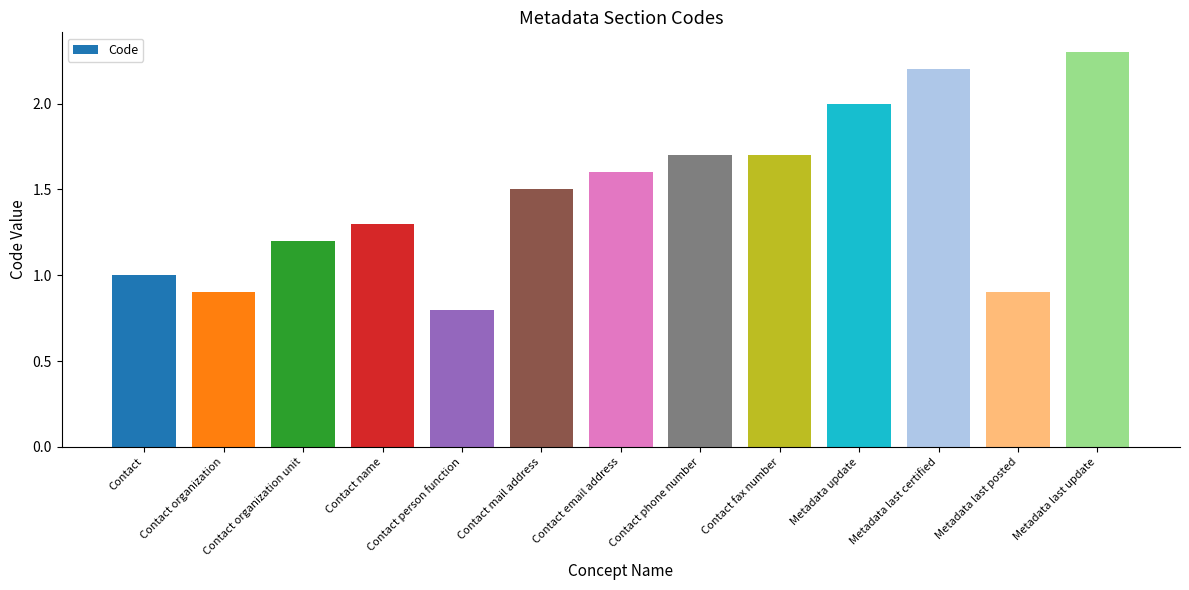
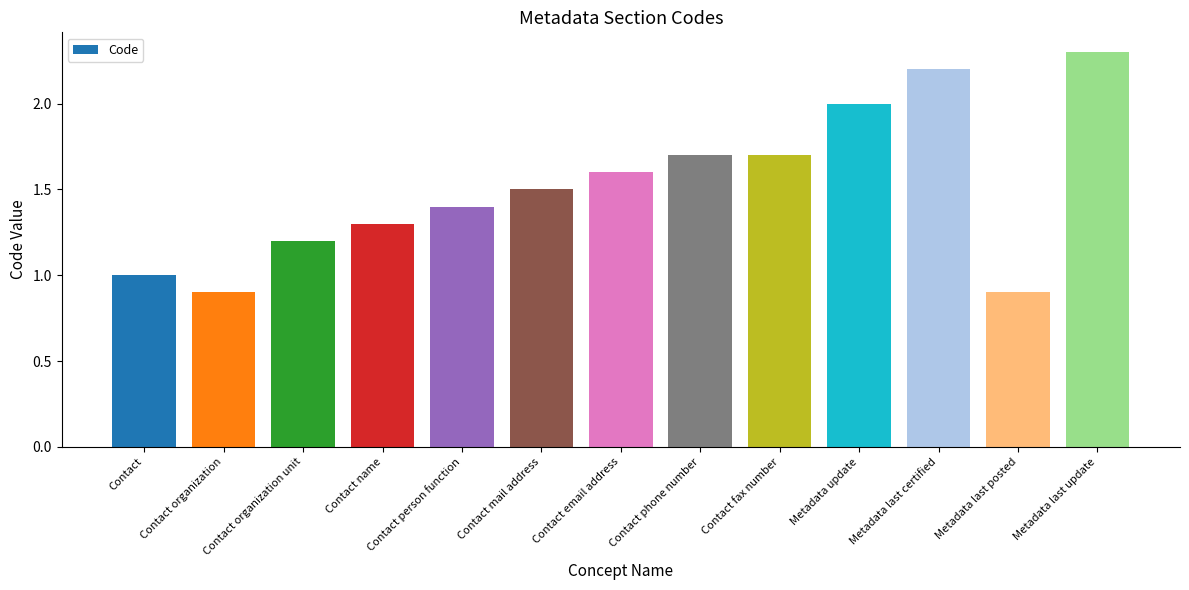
  {
    "Contact": 1.0,
    "Contact organization": 0.9,
    "Contact organization unit": 1.2,
    "Contact name": 1.3,
-   "Contact person function": 0.8,
+   "Contact person function": 1.4,
    "Contact mail address": 1.5,
    "Contact email address": 1.6,
    "Contact phone number": 1.7,
    "Contact fax number": 1.7,
    "Metadata update": 2.0,
    "Metadata last certified": 2.2,
    "Metadata last posted": 0.9,
    "Metadata last update": 2.3
  }
